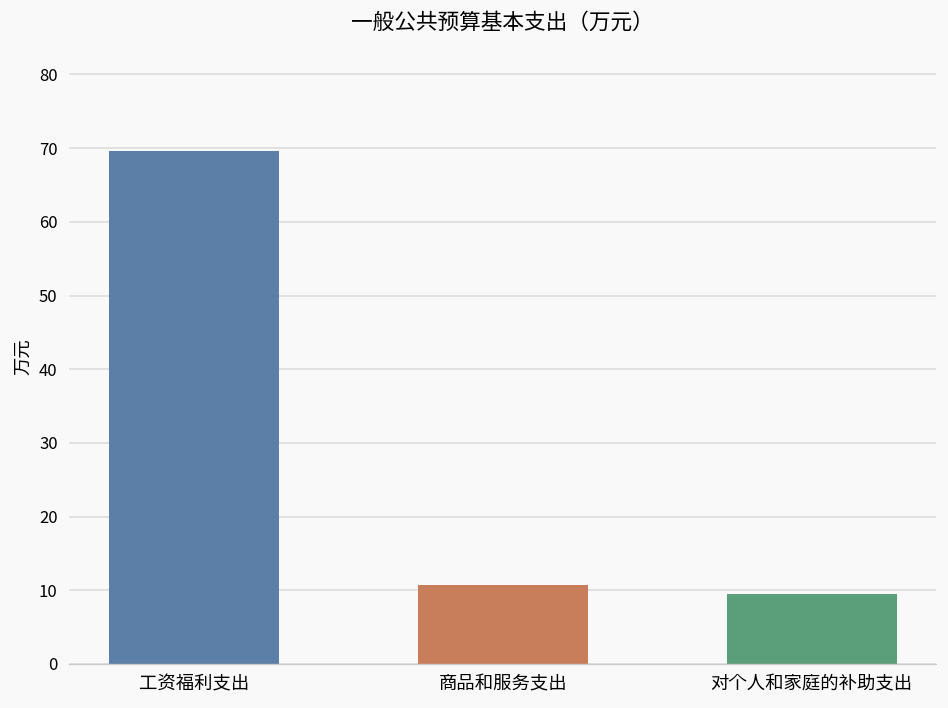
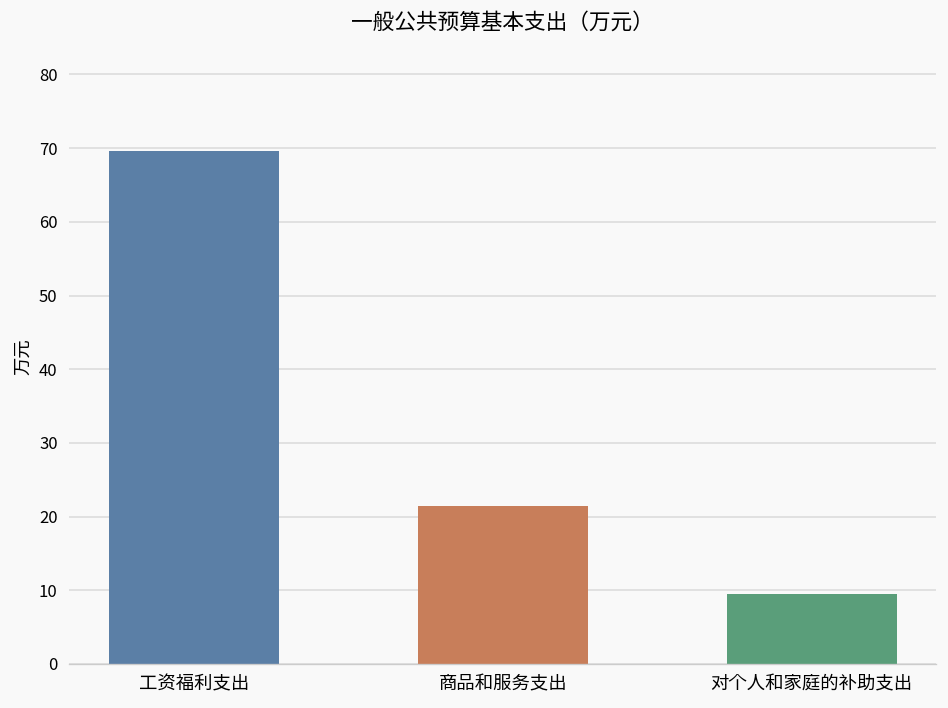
  {
    "工资福利支出": 70,
-   "商品和服务支出": 11,
+   "商品和服务支出": 21,
    "对个人和家庭的补助支出": 10
  }
